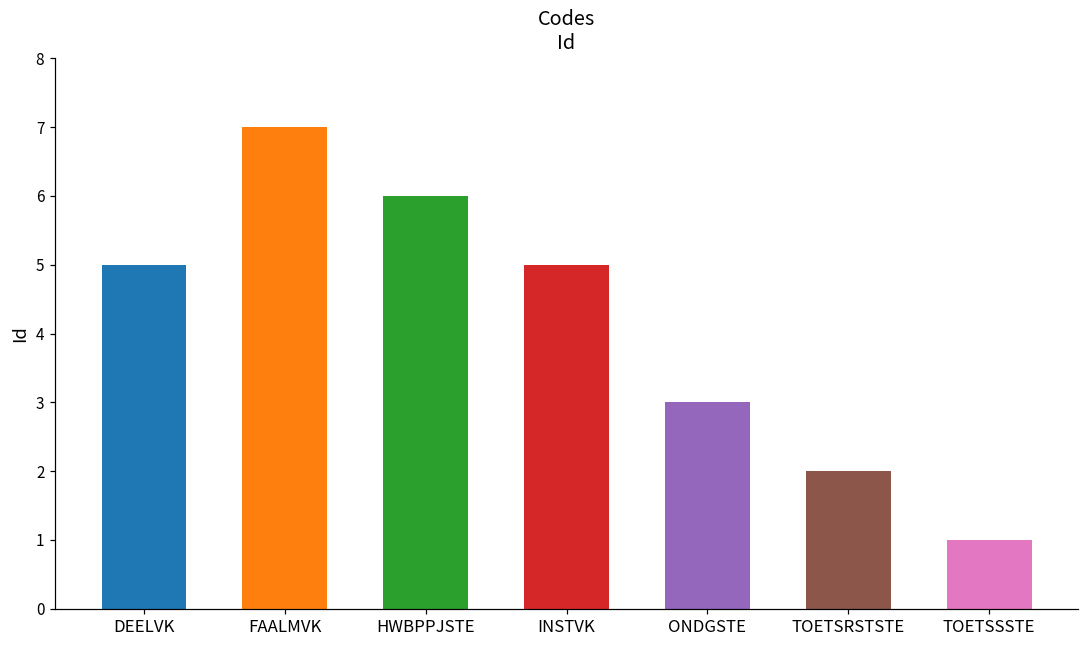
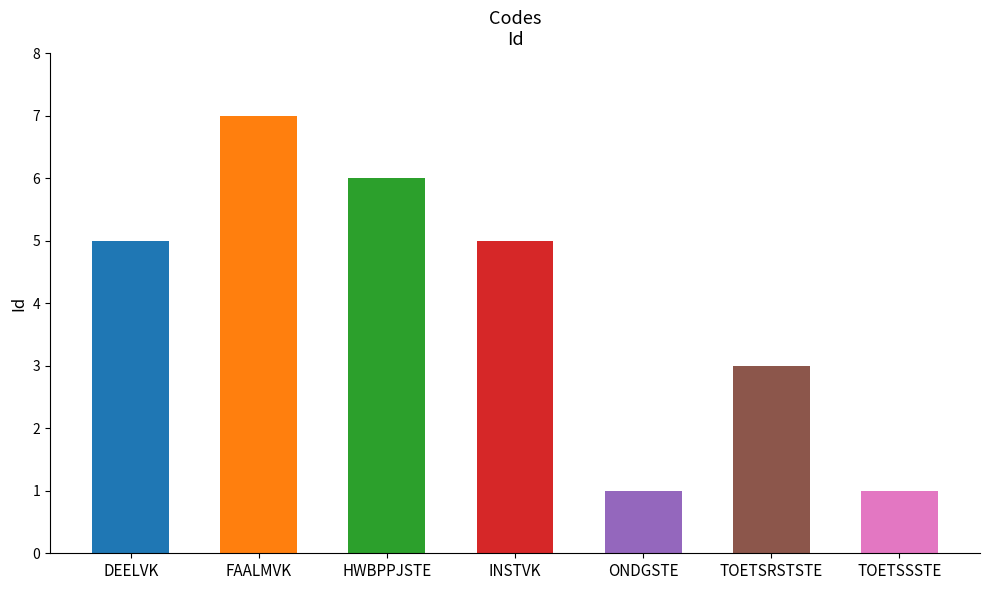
  {
    "DEELVK": 5,
    "FAALMVK": 7,
    "HWBPPJSTE": 6,
    "INSTVK": 5,
-   "ONDGSTE": 3,
-   "TOETSRSTSTE": 2,
+   "ONDGSTE": 1,
+   "TOETSRSTSTE": 3,
    "TOETSSSTE": 1
  }
